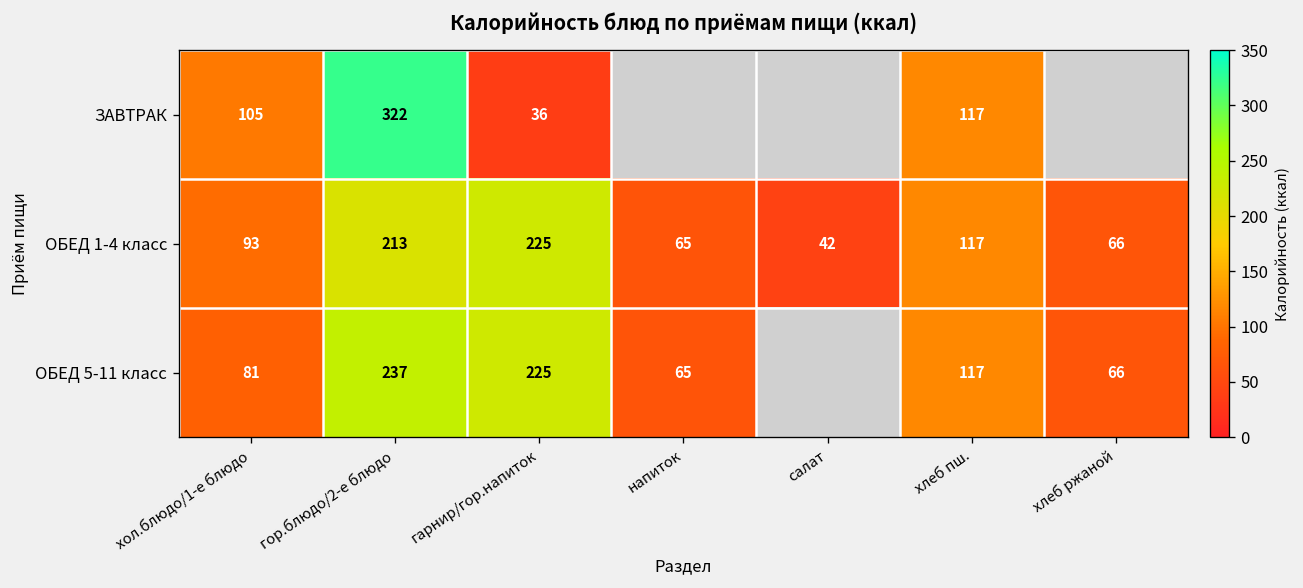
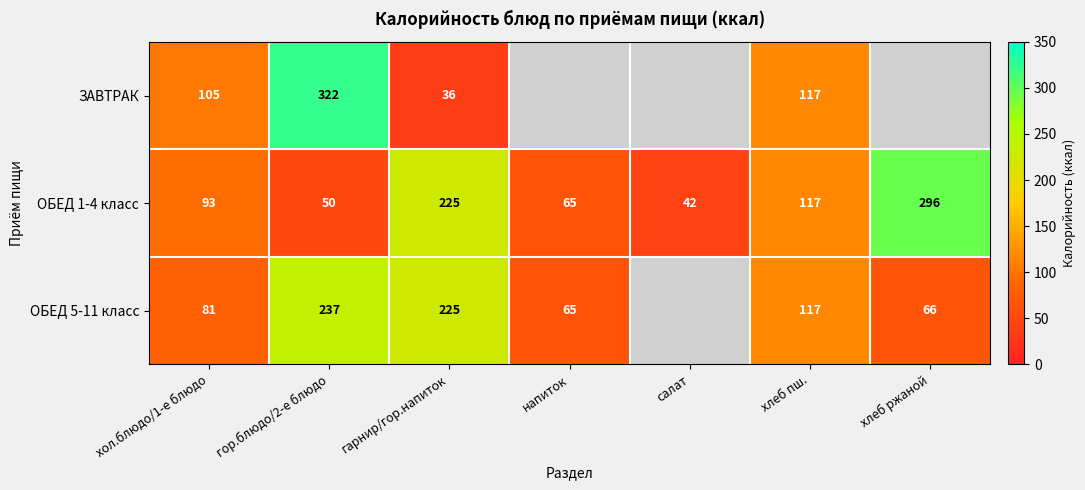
  {
    "ЗАВТРАК": {
      "хол.блюдо/1-е блюдо": 105,
      "гор.блюдо/2-е блюдо": 322,
      "гарнир/гор.напиток": 36,
      "хлеб пш.": 117
    },
    "ОБЕД 1-4 класс": {
      "хол.блюдо/1-е блюдо": 93,
-     "гор.блюдо/2-е блюдо": 213,
+     "гор.блюдо/2-е блюдо": 50,
      "гарнир/гор.напиток": 225,
      "напиток": 65,
      "салат": 42,
      "хлеб пш.": 117,
-     "хлеб ржаной": 66
+     "хлеб ржаной": 296
    },
    "ОБЕД 5-11 класс": {
      "хол.блюдо/1-е блюдо": 81,
      "гор.блюдо/2-е блюдо": 237,
      "гарнир/гор.напиток": 225,
      "напиток": 65,
      "хлеб пш.": 117,
      "хлеб ржаной": 66
    }
  }
